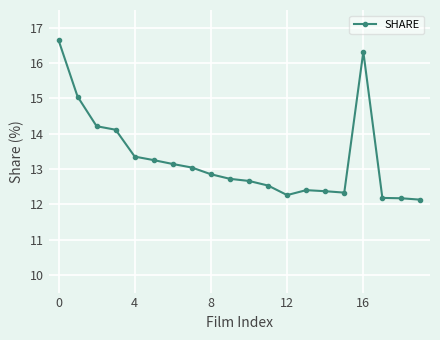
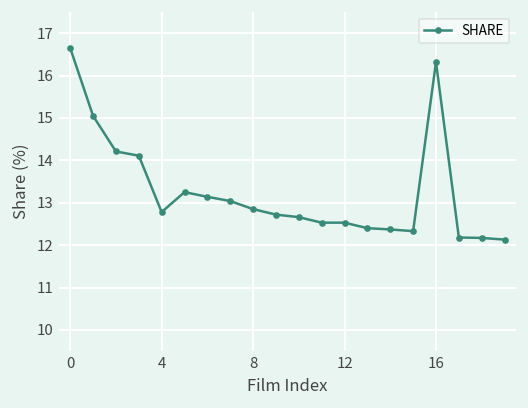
  {
    "0": 16.7,
-   "4": 13.4,
+   "4": 12.8,
    "8": 12.9,
-   "12": 12.3,
+   "12": 12.5,
    "16": 16.3
  }
